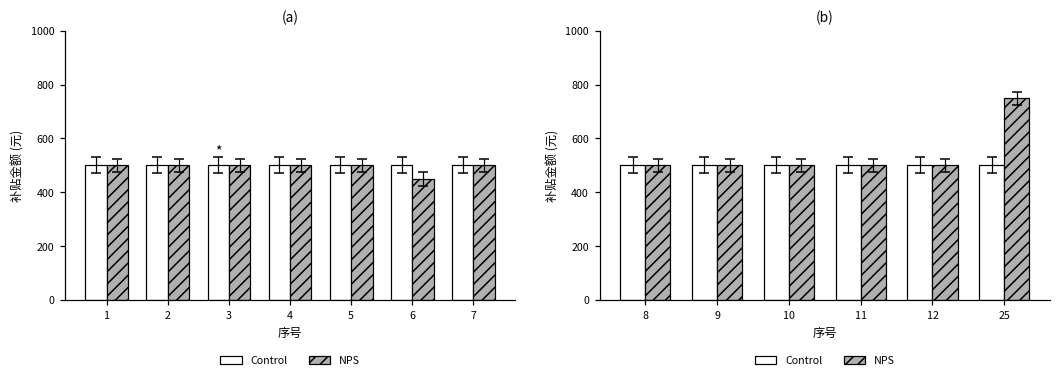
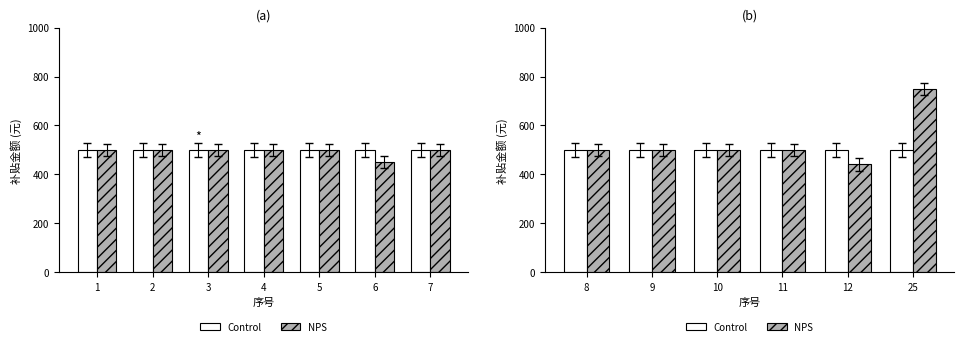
  {
    "(a)": {
      "Control": {
        "1": 500,
        "2": 500,
        "3": 500,
        "4": 500,
        "5": 500,
        "6": 500,
        "7": 500
      },
      "NPS": {
        "1": 500,
        "2": 500,
        "3": 500,
        "4": 500,
        "5": 500,
        "6": 450,
        "7": 500
      }
    },
    "(b)": {
      "Control": {
        "8": 500,
        "9": 500,
        "10": 500,
        "11": 500,
        "12": 500,
        "25": 500
      },
      "NPS": {
        "8": 500,
        "9": 500,
        "10": 500,
        "11": 500,
-       "12": 500,
+       "12": 440,
        "25": 750
      }
    }
  }
